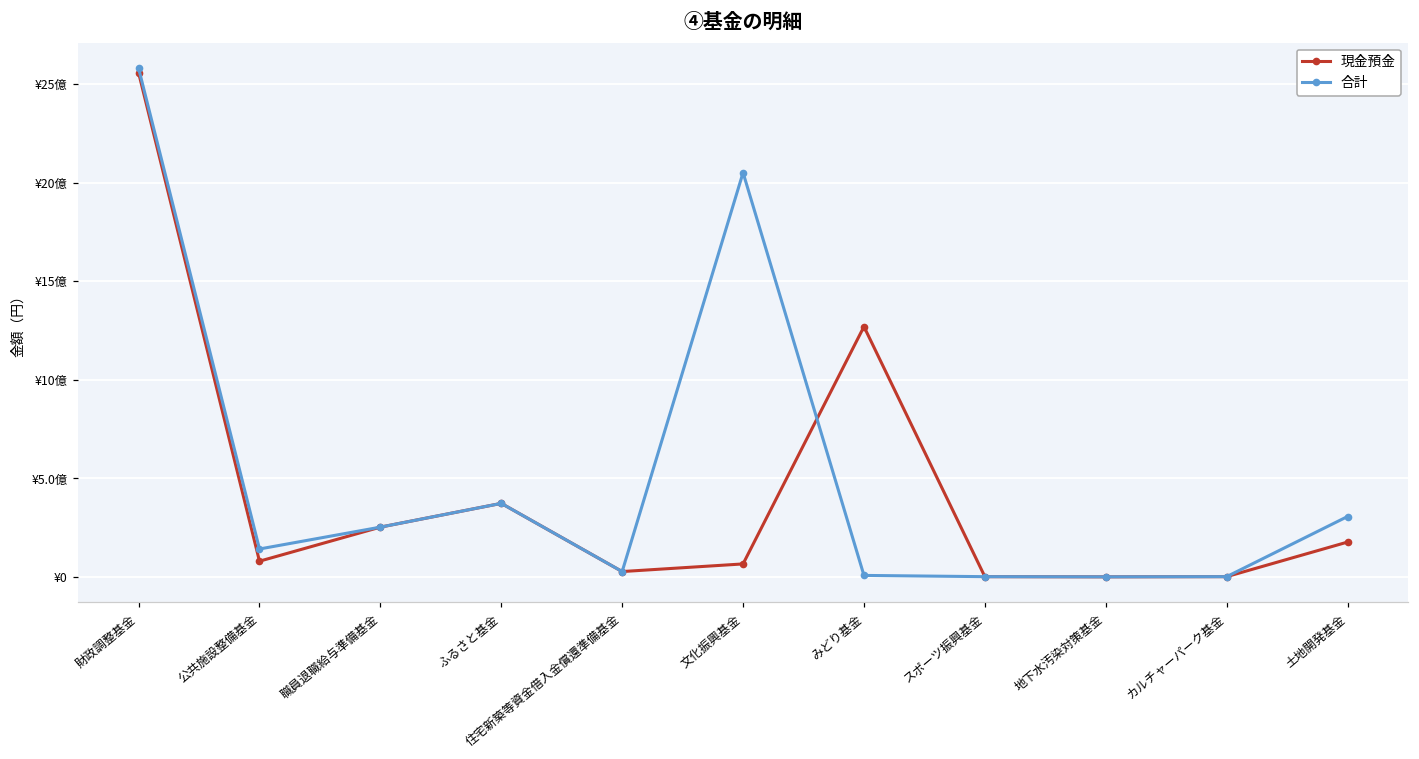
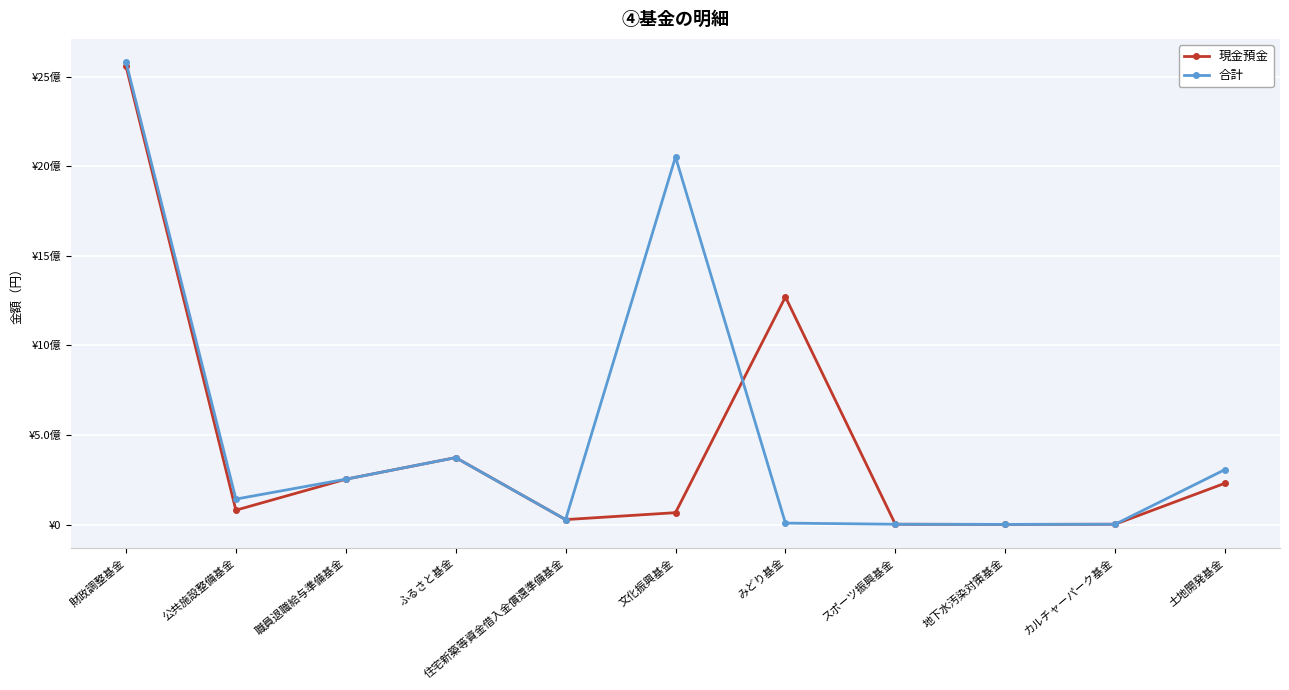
  {
    "現金預金": {
      "財政調整基金": "¥25.6億",
      "公共施設整備基金": "¥0.8億",
      "文化振興基金": "¥0.7億",
      "みどり基金": "¥12.7億",
-     "土地開発基金": "¥1.8億"
+     "土地開発基金": "¥2.3億"
    },
    "合計": {
      "財政調整基金": "¥25.8億",
      "公共施設整備基金": "¥1.4億",
      "文化振興基金": "¥20.5億",
      "みどり基金": "¥0.1億",
      "土地開発基金": "¥3.1億"
    }
  }
